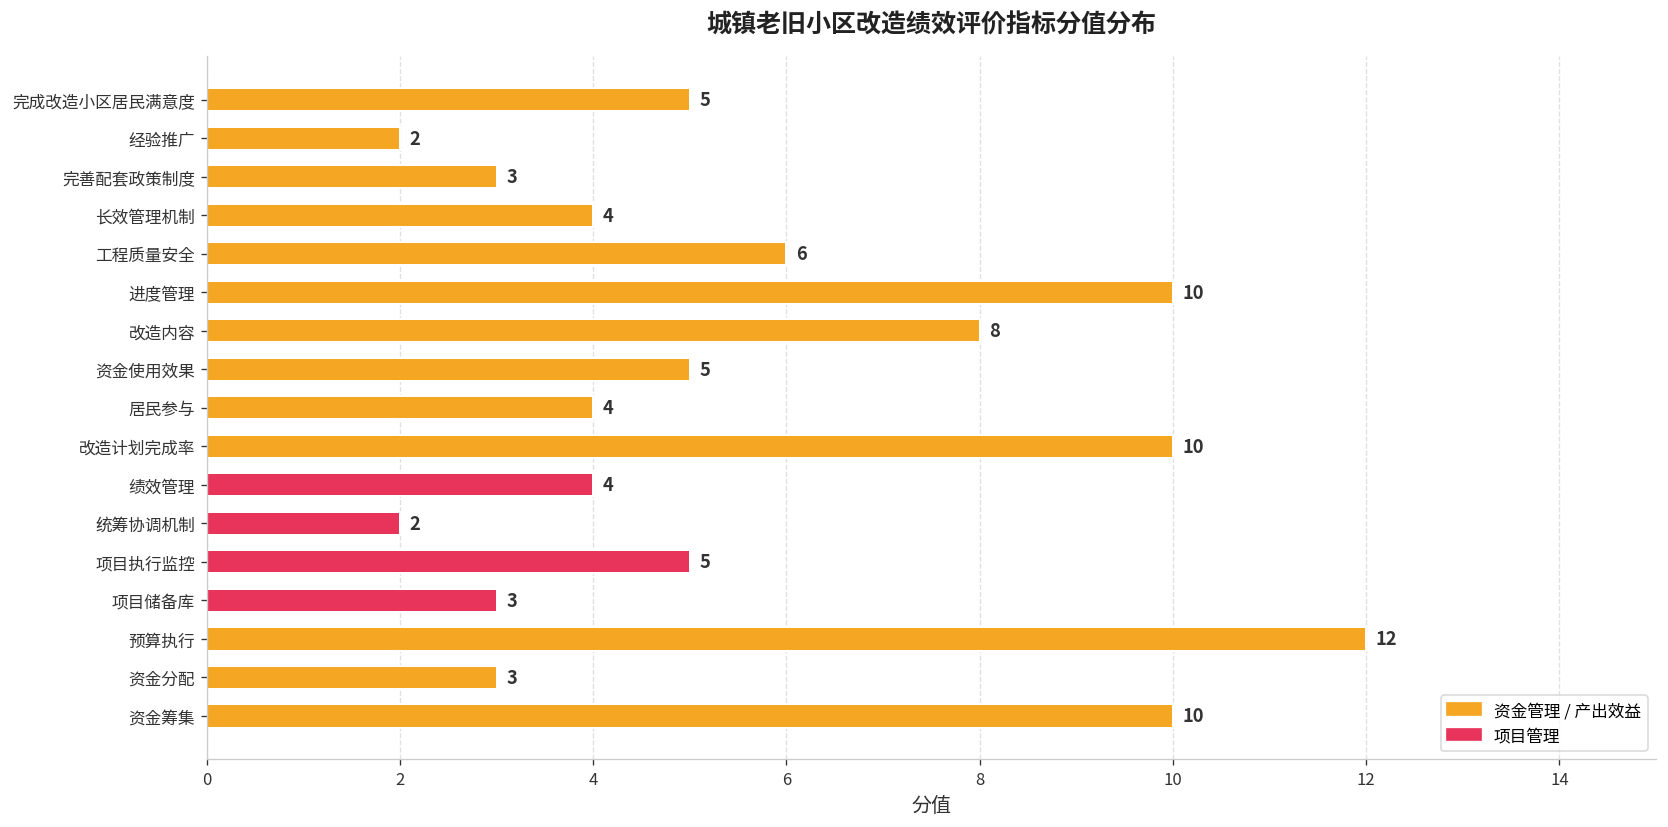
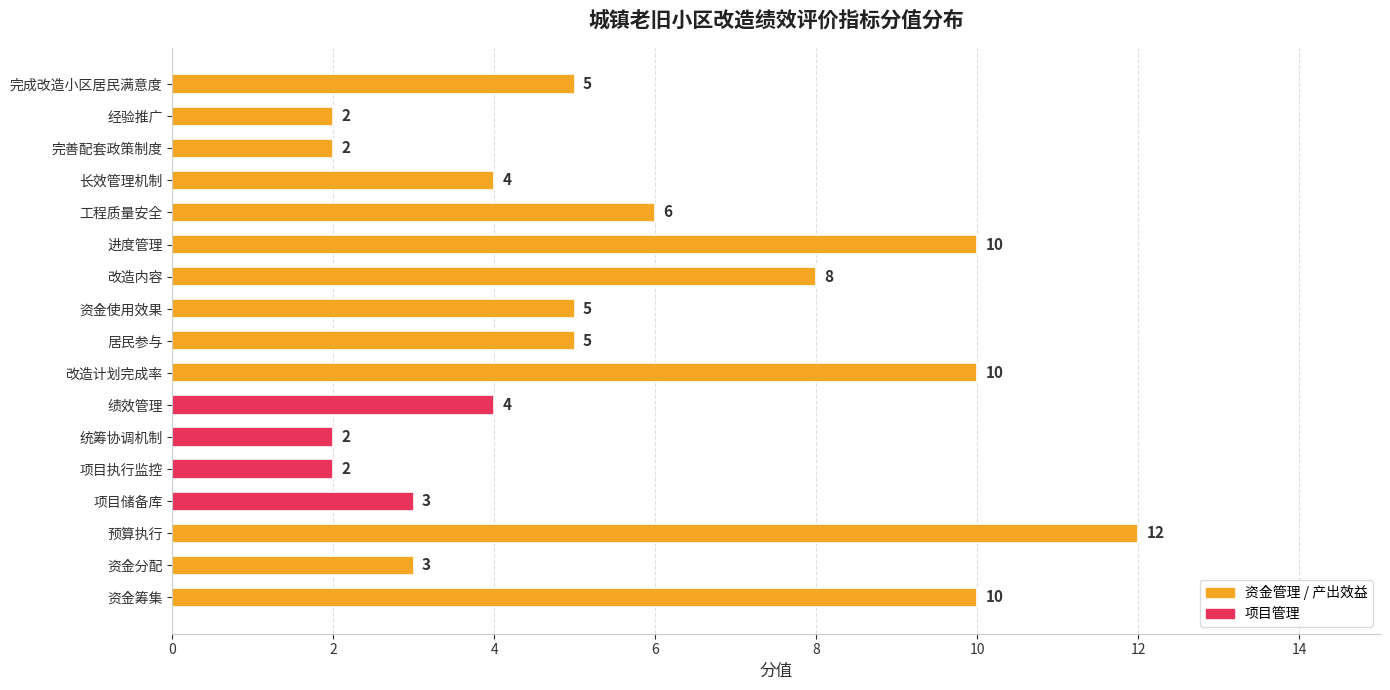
  {
    "完成改造小区居民满意度": 5,
    "经验推广": 2,
-   "完善配套政策制度": 3,
+   "完善配套政策制度": 2,
    "长效管理机制": 4,
    "工程质量安全": 6,
    "进度管理": 10,
    "改造内容": 8,
    "资金使用效果": 5,
-   "居民参与": 4,
+   "居民参与": 5,
    "改造计划完成率": 10,
    "绩效管理": 4,
    "统筹协调机制": 2,
-   "项目执行监控": 5,
+   "项目执行监控": 2,
    "项目储备库": 3,
    "预算执行": 12,
    "资金分配": 3,
    "资金筹集": 10
  }
